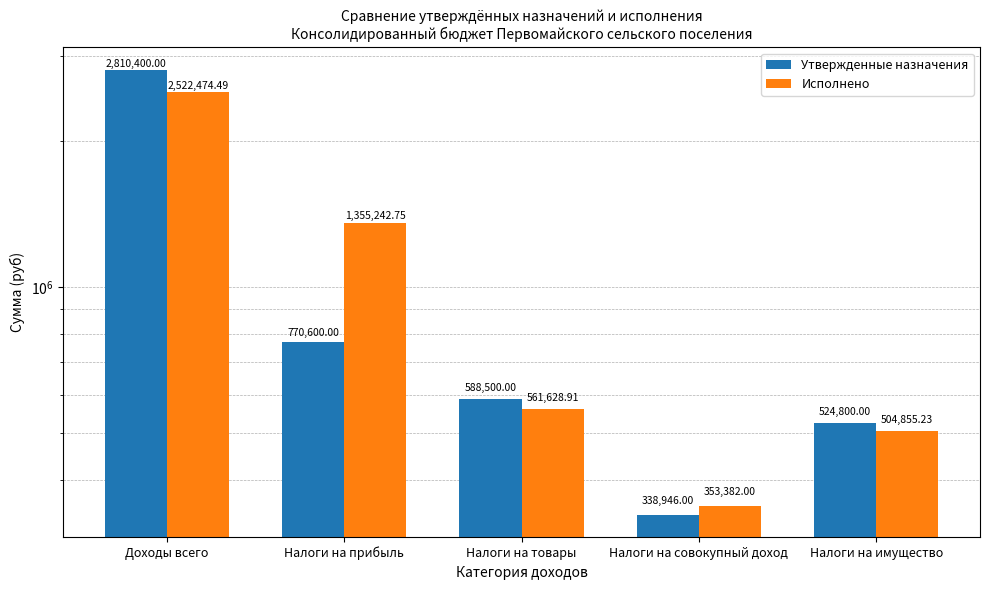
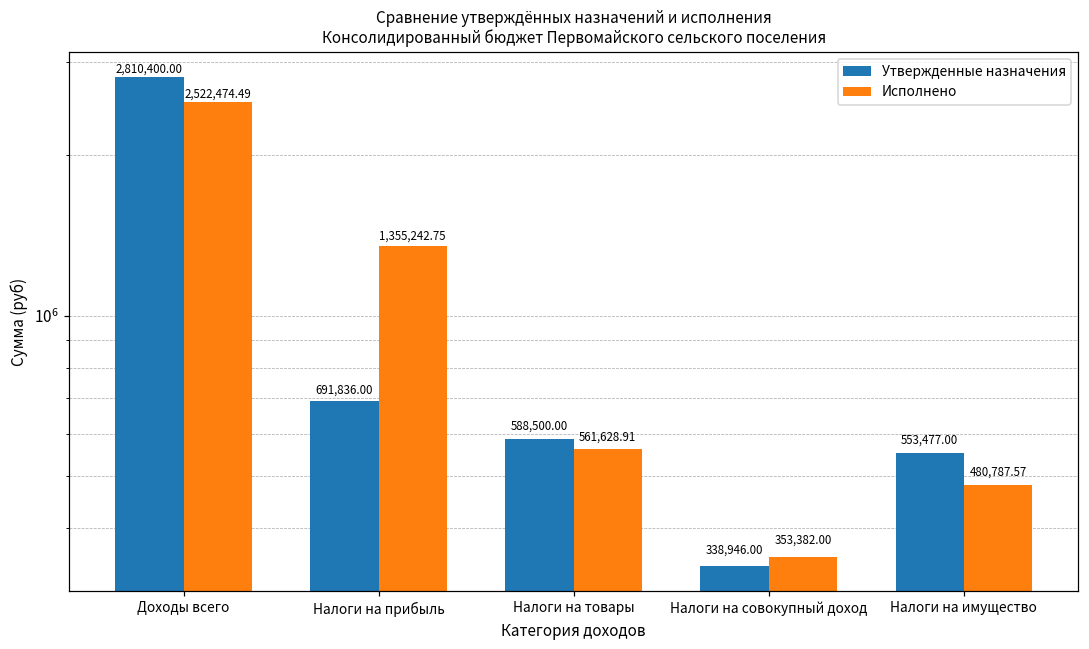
  {
    "Утвержденные назначения": {
      "Доходы всего": "2,810,400.00",
-     "Налоги на прибыль": "770,600.00",
+     "Налоги на прибыль": "691,836.00",
      "Налоги на товары": "588,500.00",
      "Налоги на совокупный доход": "338,946.00",
-     "Налоги на имущество": "524,800.00"
+     "Налоги на имущество": "553,477.00"
    },
    "Исполнено": {
      "Доходы всего": "2,522,474.49",
      "Налоги на прибыль": "1,355,242.75",
      "Налоги на товары": "561,628.91",
      "Налоги на совокупный доход": "353,382.00",
-     "Налоги на имущество": "504,855.23"
+     "Налоги на имущество": "480,787.57"
    }
  }
